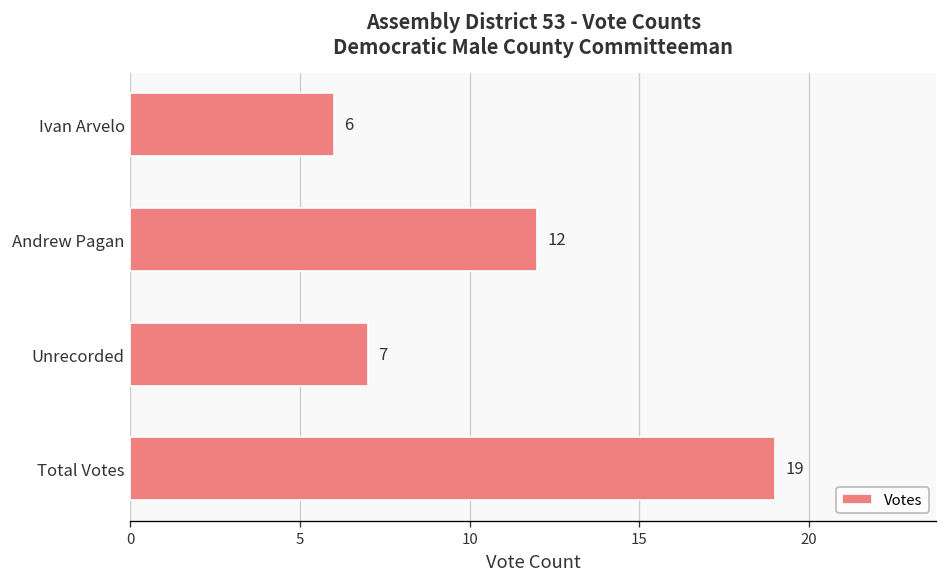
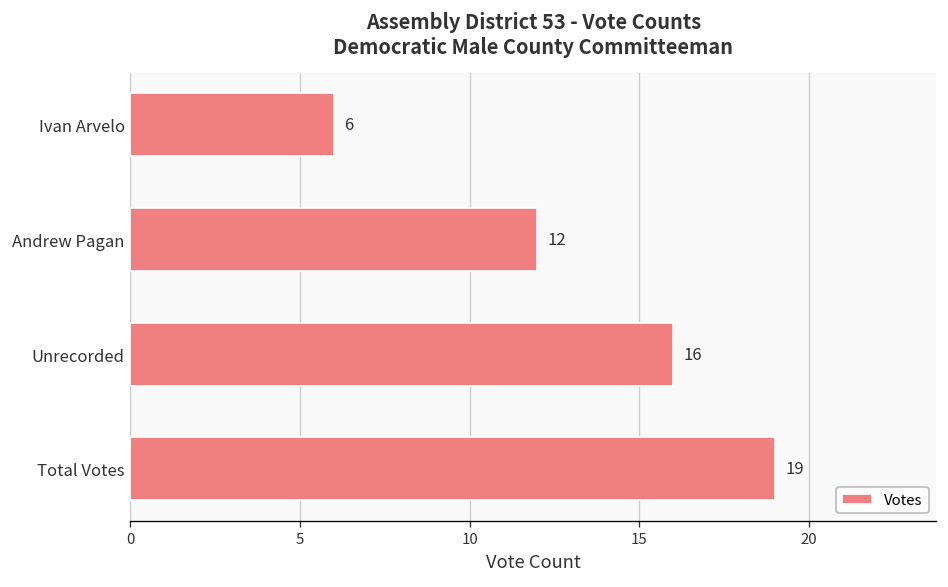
  {
    "Ivan Arvelo": 6,
    "Andrew Pagan": 12,
-   "Unrecorded": 7,
+   "Unrecorded": 16,
    "Total Votes": 19
  }
